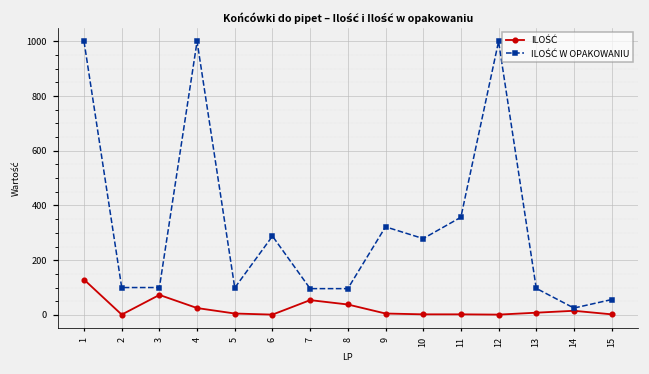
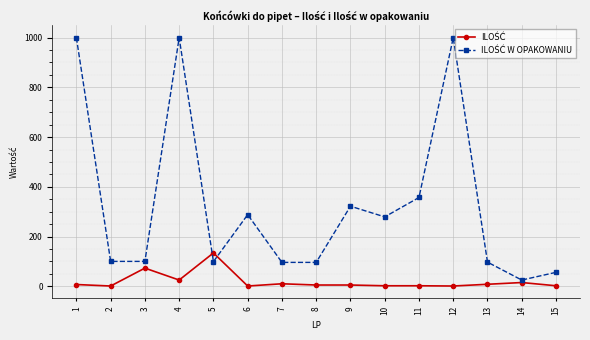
  {
    "ILOŚĆ": {
-     "1": 130,
+     "1": 10,
      "2": 0,
      "3": 70,
      "4": 30,
-     "5": 10,
+     "5": 130,
      "6": 0,
-     "7": 50,
-     "8": 40,
+     "7": 10,
+     "8": 10,
      "9": 10,
      "10": 0,
      "11": 0,
      "12": 0,
      "13": 10,
      "15": 0
    },
    "ILOŚĆ W OPAKOWANIU": {
      "1": 1000,
      "2": 100,
      "3": 100,
      "4": 1000,
      "5": 100,
      "6": 290,
      "7": 100,
      "8": 100,
      "9": 320,
      "10": 280,
      "11": 360,
      "12": 1000,
      "13": 100,
      "15": 60
    }
  }
